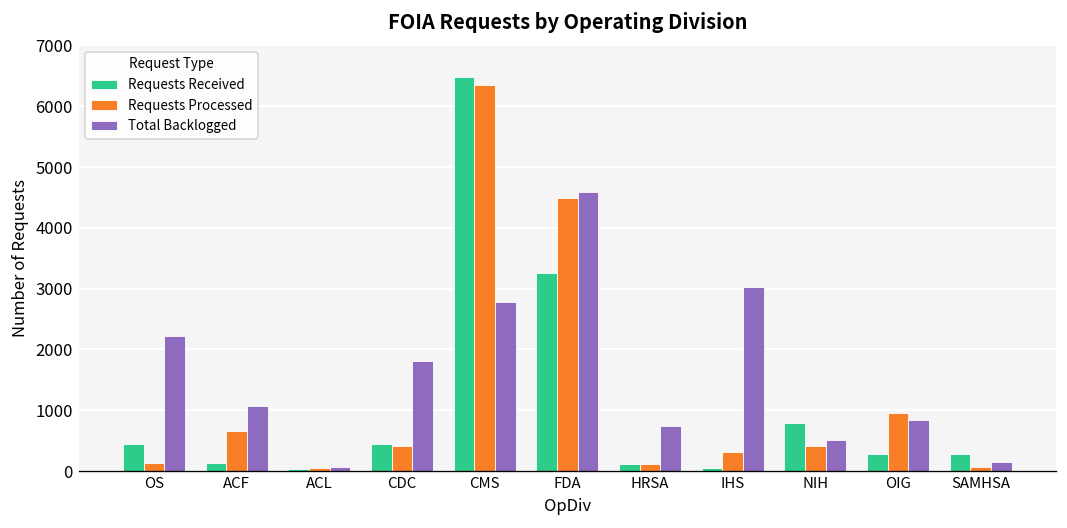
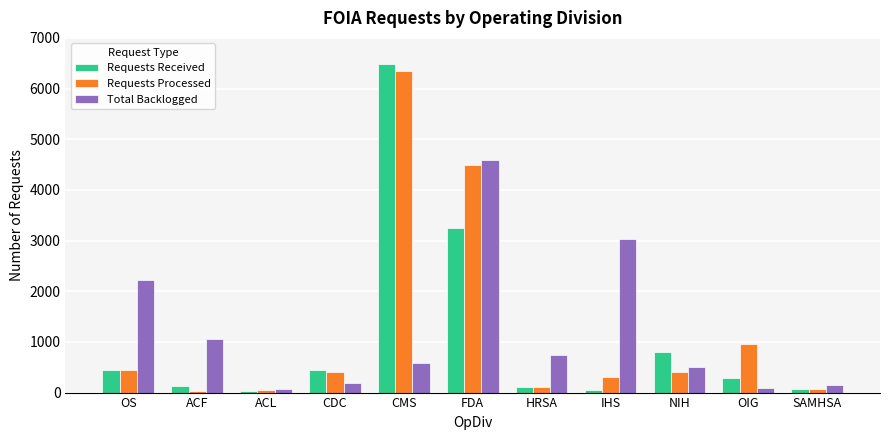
  {
    "Requests Received": {
      "OS": 400,
      "ACF": 100,
      "CDC": 400,
      "CMS": 6500,
      "FDA": 3300,
      "HRSA": 100,
      "IHS": 100,
      "NIH": 800,
      "OIG": 300,
-     "SAMHSA": 300
+     "SAMHSA": 100
    },
    "Requests Processed": {
-     "OS": 100,
-     "ACF": 700,
+     "OS": 400,
+     "ACF": 0,
      "ACL": 100,
      "CDC": 400,
      "CMS": 6400,
      "FDA": 4500,
      "HRSA": 100,
      "IHS": 300,
      "NIH": 400,
      "OIG": 1000,
      "SAMHSA": 100
    },
    "Total Backlogged": {
      "OS": 2200,
      "ACF": 1100,
      "ACL": 100,
-     "CDC": 1800,
-     "CMS": 2800,
+     "CDC": 200,
+     "CMS": 600,
      "FDA": 4600,
      "HRSA": 700,
      "IHS": 3000,
      "NIH": 500,
-     "OIG": 800,
+     "OIG": 100,
      "SAMHSA": 200
    }
  }
